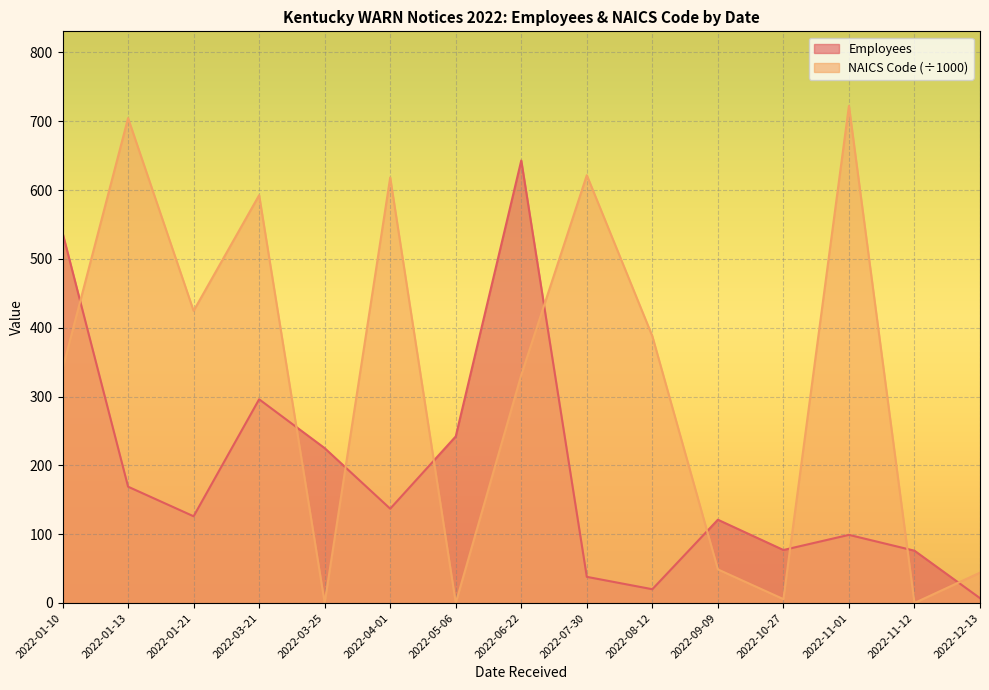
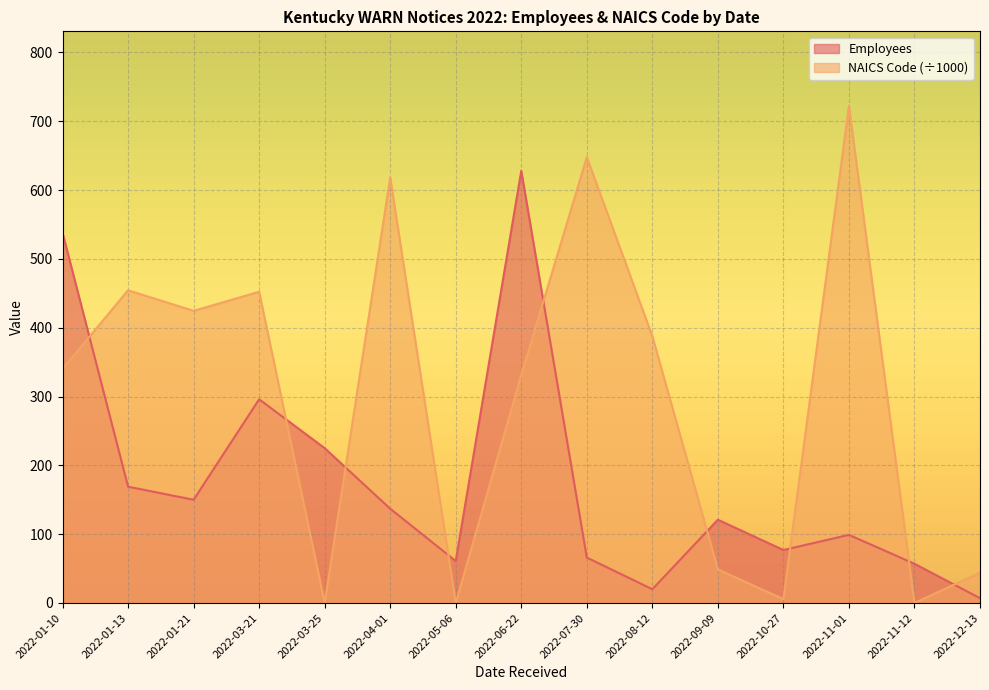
  {
    "Employees": {
      "2022-01-10": 540,
      "2022-01-13": 170,
-     "2022-01-21": 130,
+     "2022-01-21": 150,
      "2022-03-21": 300,
      "2022-03-25": 230,
      "2022-04-01": 140,
-     "2022-05-06": 240,
-     "2022-06-22": 640,
-     "2022-07-30": 40,
+     "2022-05-06": 60,
+     "2022-06-22": 630,
+     "2022-07-30": 70,
      "2022-08-12": 20,
      "2022-09-09": 120,
      "2022-10-27": 80,
      "2022-11-01": 100,
-     "2022-11-12": 80,
+     "2022-11-12": 60,
      "2022-12-13": 10
    },
    "NAICS Code (÷1000)": {
      "2022-01-10": 340,
-     "2022-01-13": 700,
+     "2022-01-13": 450,
      "2022-01-21": 420,
-     "2022-03-21": 590,
+     "2022-03-21": 450,
      "2022-03-25": 0,
      "2022-04-01": 620,
      "2022-05-06": 0,
      "2022-06-22": 330,
-     "2022-07-30": 620,
+     "2022-07-30": 650,
      "2022-08-12": 390,
      "2022-09-09": 50,
      "2022-10-27": 10,
      "2022-11-01": 720,
      "2022-11-12": 0,
      "2022-12-13": 40
    }
  }
